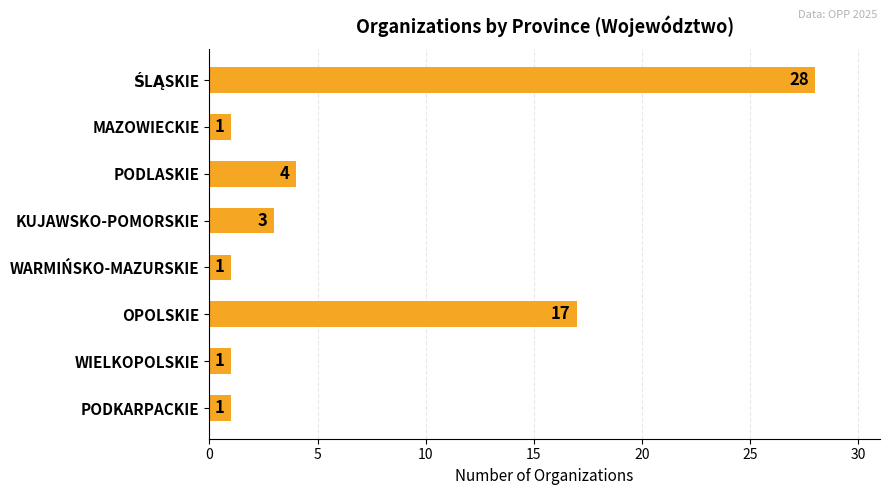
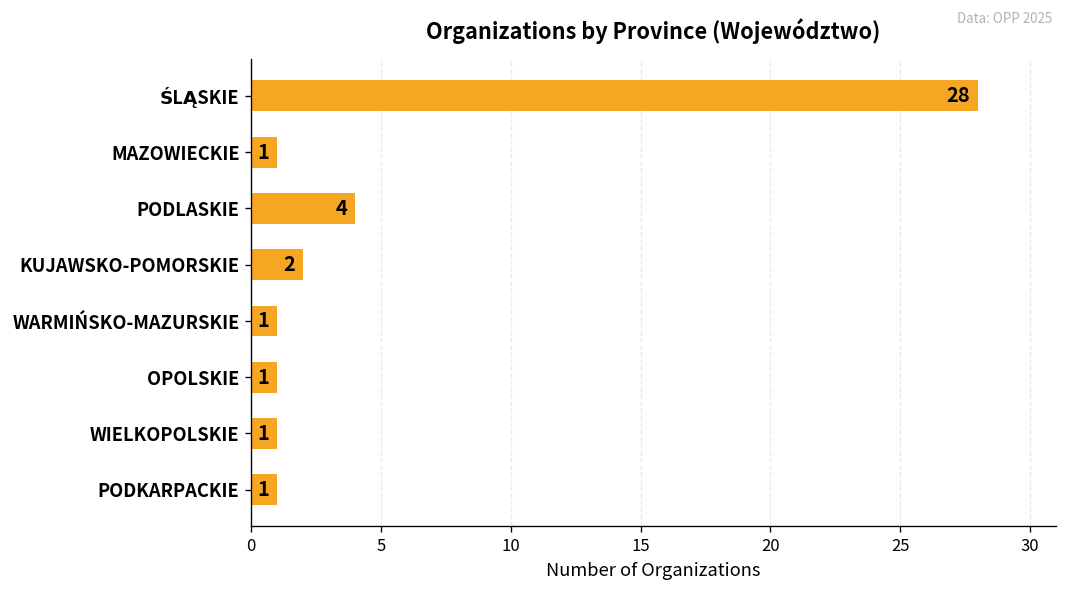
  {
    "ŚLĄSKIE": 28,
    "MAZOWIECKIE": 1,
    "PODLASKIE": 4,
-   "KUJAWSKO-POMORSKIE": 3,
+   "KUJAWSKO-POMORSKIE": 2,
    "WARMIŃSKO-MAZURSKIE": 1,
-   "OPOLSKIE": 17,
+   "OPOLSKIE": 1,
    "WIELKOPOLSKIE": 1,
    "PODKARPACKIE": 1
  }
